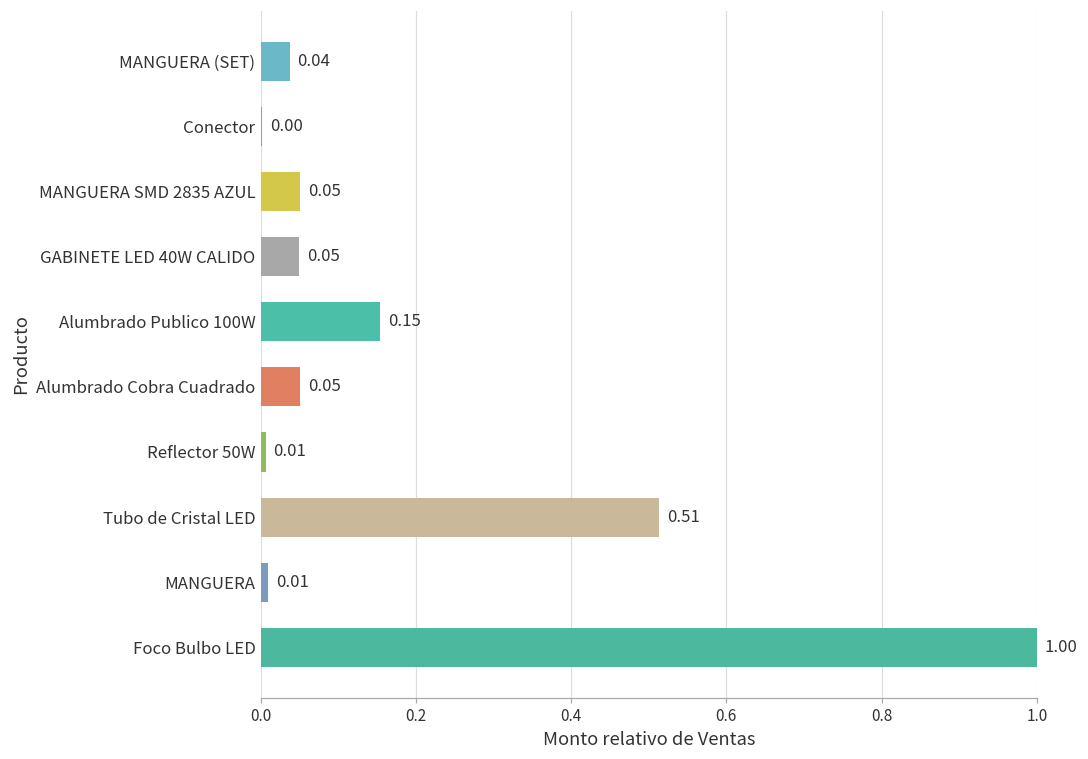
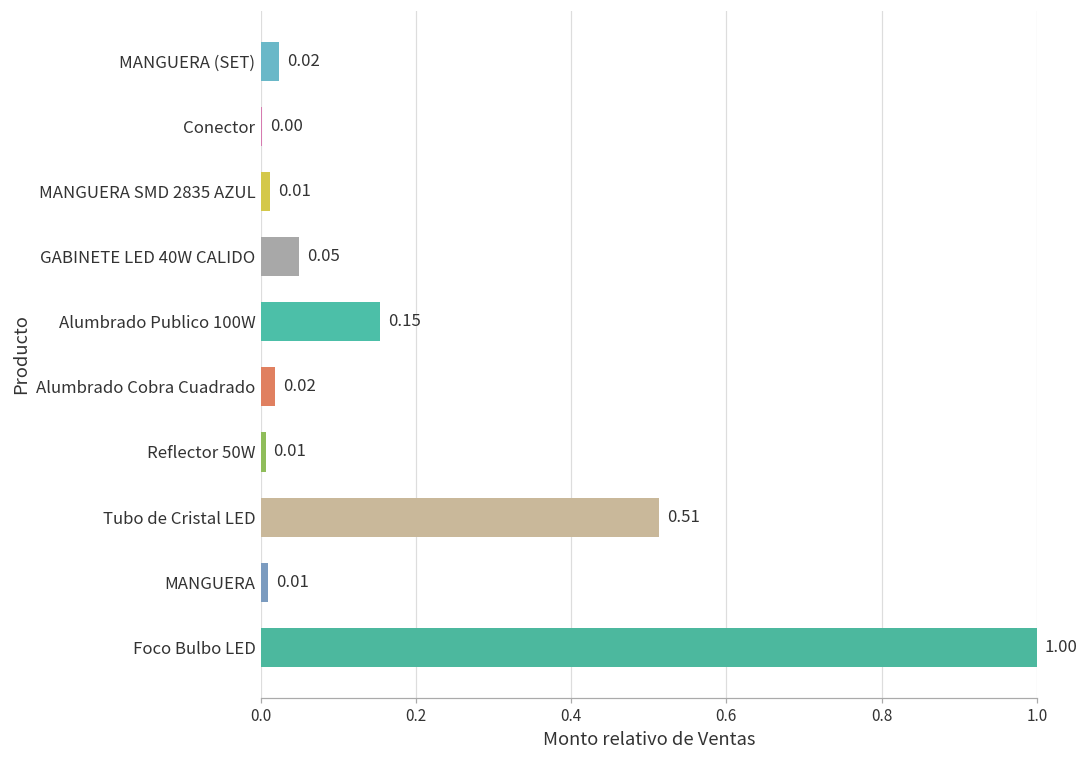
  {
-   "MANGUERA (SET)": 0.04,
+   "MANGUERA (SET)": 0.02,
    "Conector": 0.00,
-   "MANGUERA SMD 2835 AZUL": 0.05,
+   "MANGUERA SMD 2835 AZUL": 0.01,
    "GABINETE LED 40W CALIDO": 0.05,
    "Alumbrado Publico 100W": 0.15,
-   "Alumbrado Cobra Cuadrado": 0.05,
+   "Alumbrado Cobra Cuadrado": 0.02,
    "Reflector 50W": 0.01,
    "Tubo de Cristal LED": 0.51,
    "MANGUERA": 0.01,
    "Foco Bulbo LED": 1.00
  }
